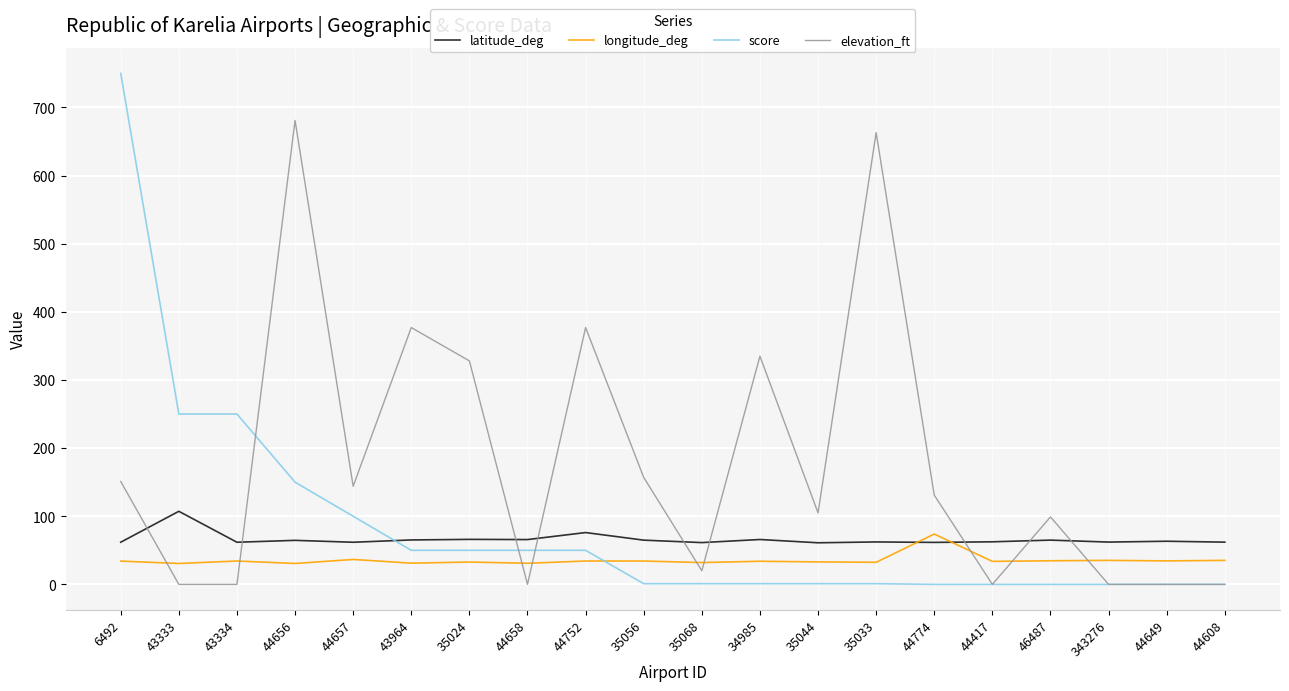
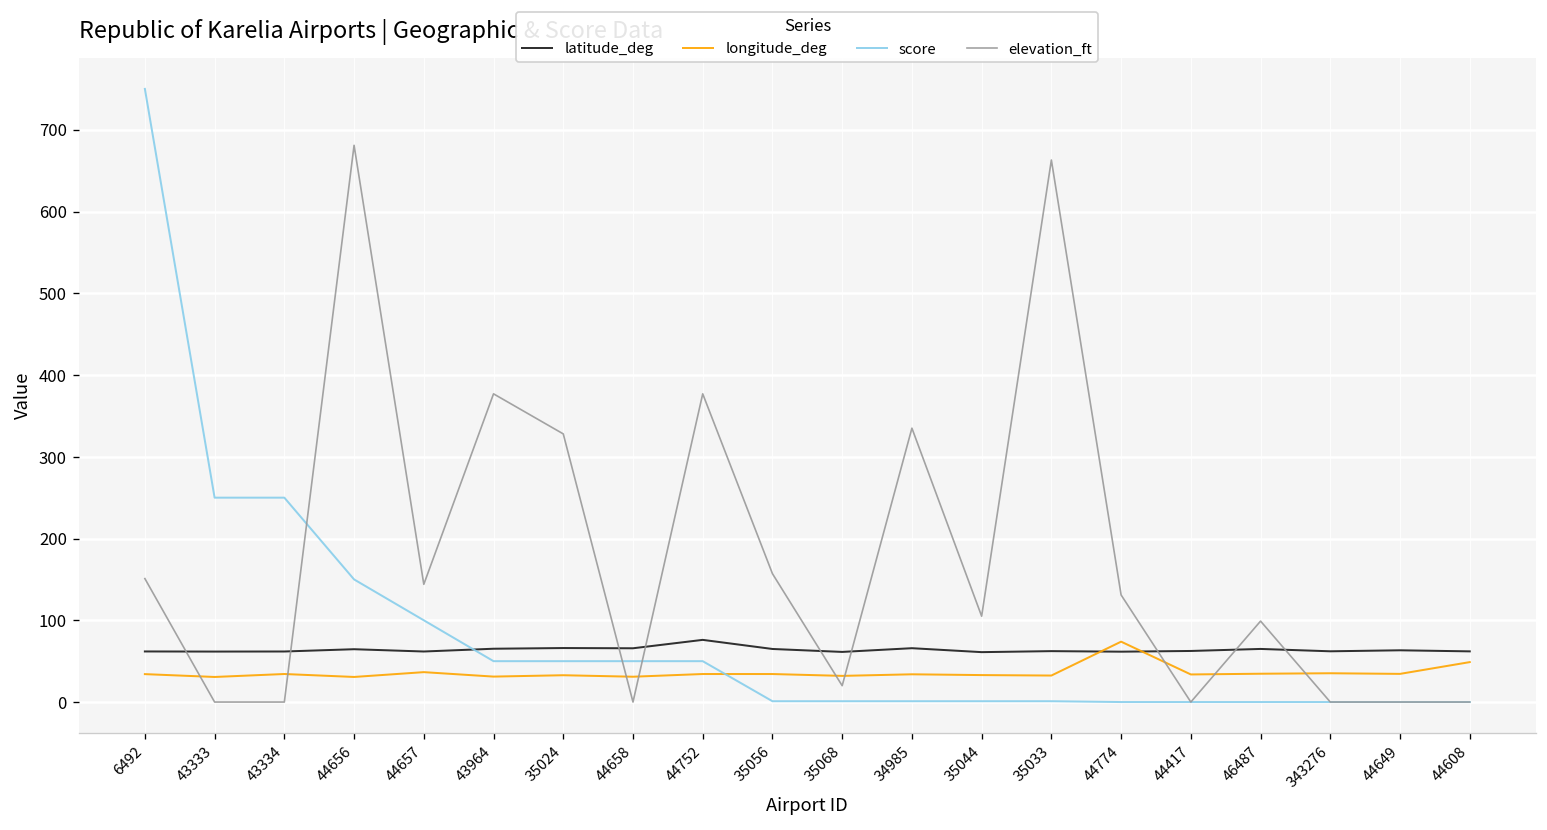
  {
    "latitude_deg": {
      "6492": 60,
-     "43333": 110,
+     "43333": 60,
      "43334": 60,
      "44656": 60,
      "44657": 60,
      "43964": 70,
      "35024": 70,
      "44658": 70,
      "44752": 80,
      "35056": 60,
      "35068": 60,
      "34985": 70,
      "35044": 60,
      "35033": 60,
      "44774": 60,
      "44417": 60,
      "46487": 60,
      "343276": 60,
      "44649": 60,
      "44608": 60
    },
    "longitude_deg": {
      "6492": 30,
      "43333": 30,
      "43334": 30,
      "44656": 30,
      "44657": 40,
      "43964": 30,
      "35024": 30,
      "44658": 30,
      "44752": 30,
      "35056": 30,
      "35068": 30,
      "34985": 30,
      "35044": 30,
      "35033": 30,
      "44774": 70,
      "44417": 30,
      "46487": 30,
      "343276": 40,
      "44649": 30,
-     "44608": 40
+     "44608": 50
    },
    "score": {
      "6492": 750,
      "43333": 250,
      "43334": 250,
      "44656": 150,
      "44657": 100,
      "43964": 50,
      "35024": 50,
      "44658": 50,
      "44752": 50,
      "35056": 0,
      "35068": 0,
      "34985": 0,
      "35044": 0,
      "35033": 0,
      "44774": 0,
      "46487": 0
    },
    "elevation_ft": {
      "6492": 150,
      "43333": 0,
      "43334": 0,
      "44656": 680,
      "44657": 140,
      "43964": 380,
      "35024": 330,
      "44658": 0,
      "44752": 380,
      "35056": 160,
      "35068": 20,
      "34985": 340,
      "35044": 110,
      "35033": 660,
      "44774": 130,
      "46487": 100
    }
  }
